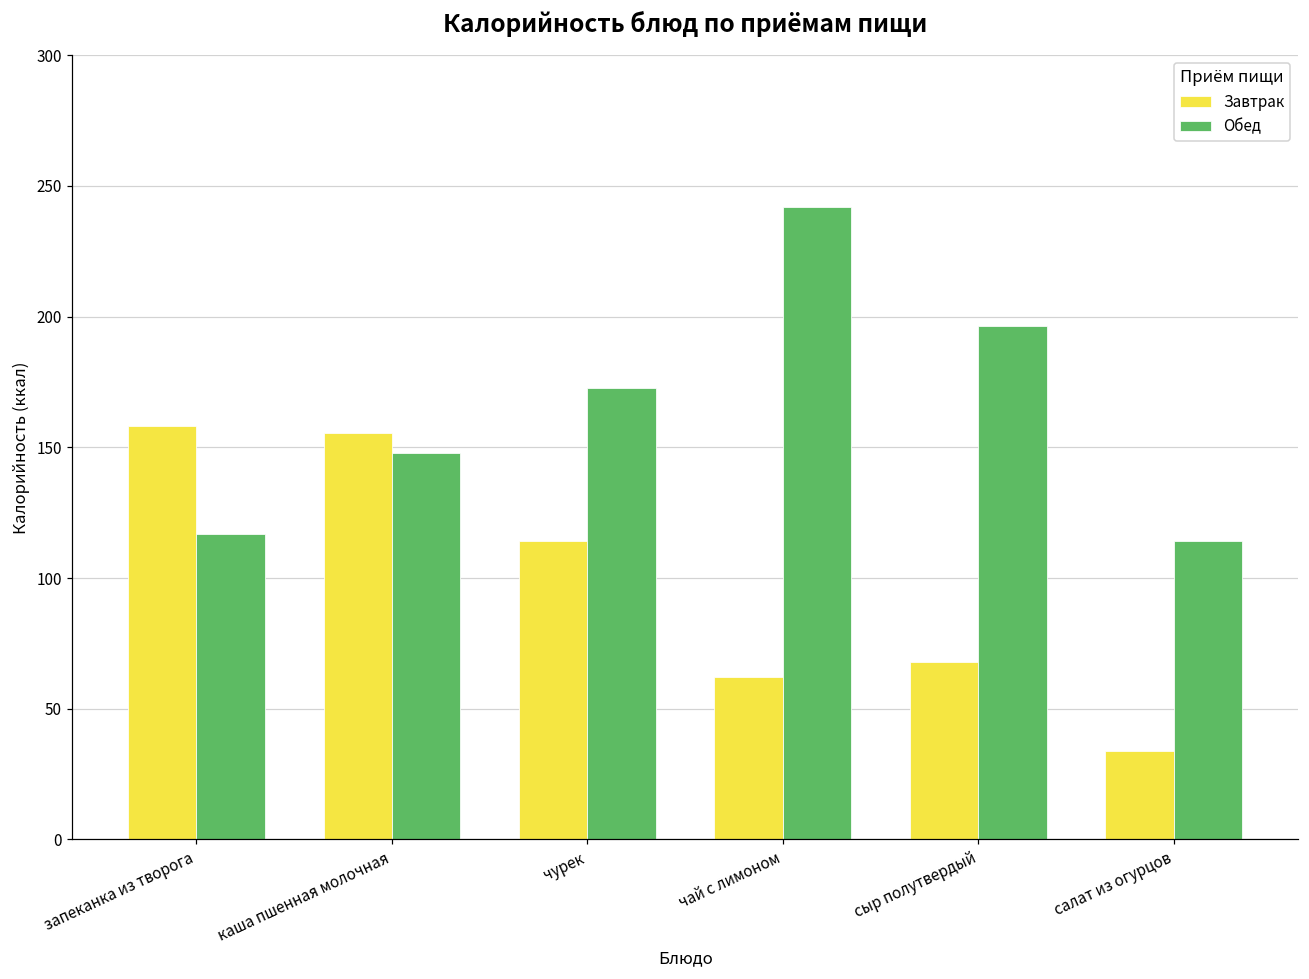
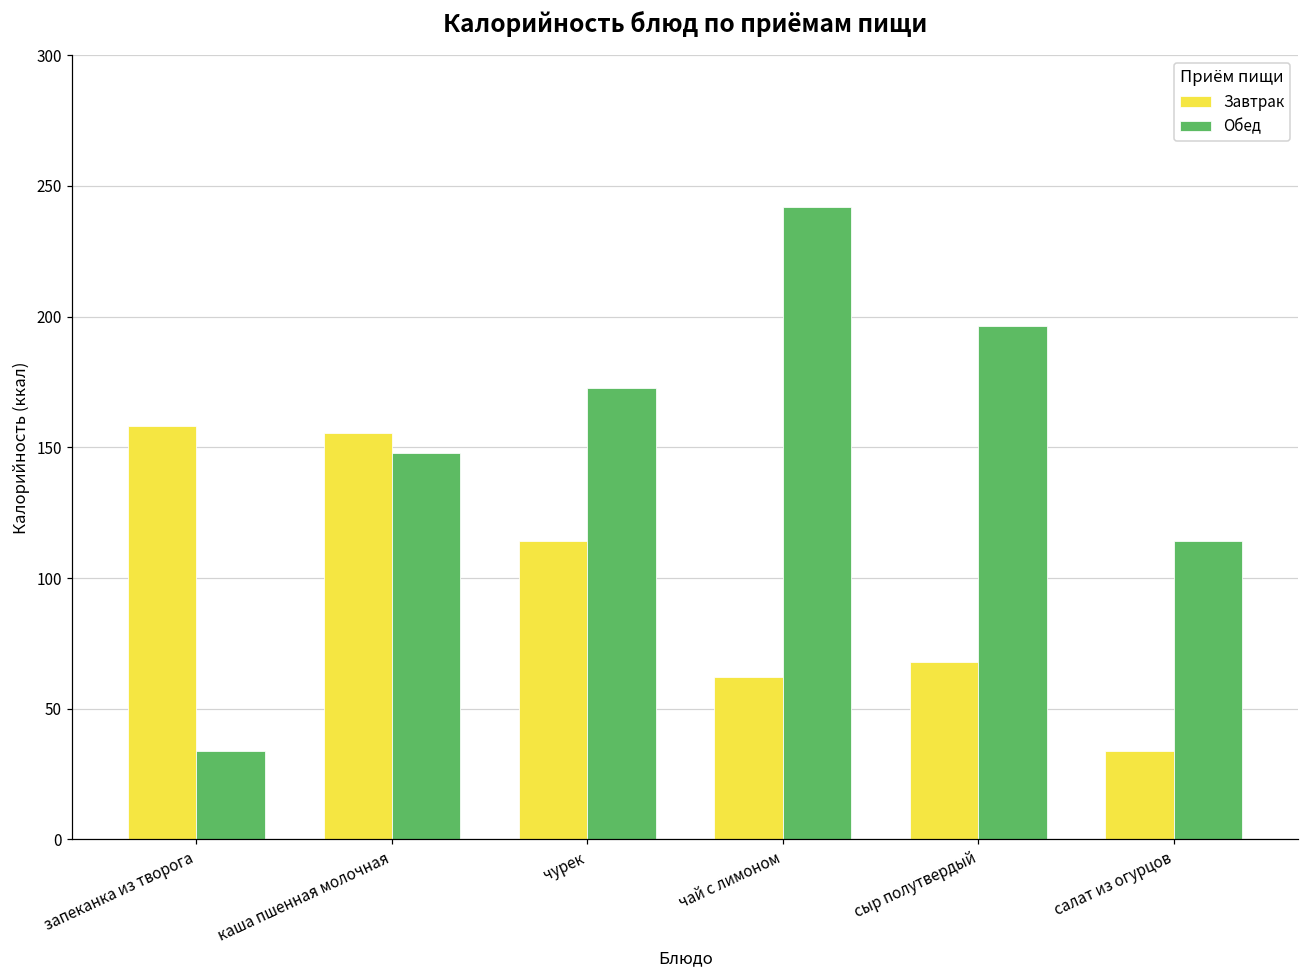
  {
    "Завтрак": {
      "запеканка из творога": 158,
      "каша пшенная молочная": 156,
      "чурек": 114,
      "чай с лимоном": 62,
      "сыр полутвердый": 68,
      "салат из огурцов": 34
    },
    "Обед": {
-     "запеканка из творога": 117,
+     "запеканка из творога": 34,
      "каша пшенная молочная": 148,
      "чурек": 173,
      "чай с лимоном": 242,
      "сыр полутвердый": 196,
      "салат из огурцов": 114
    }
  }
